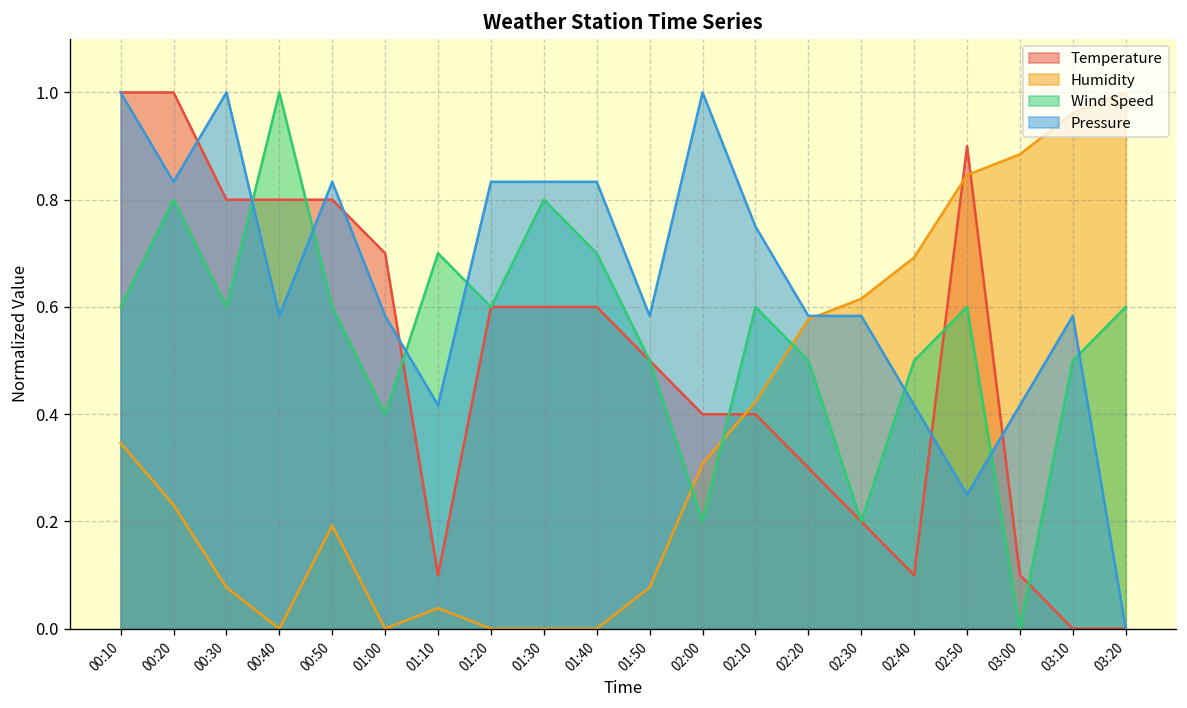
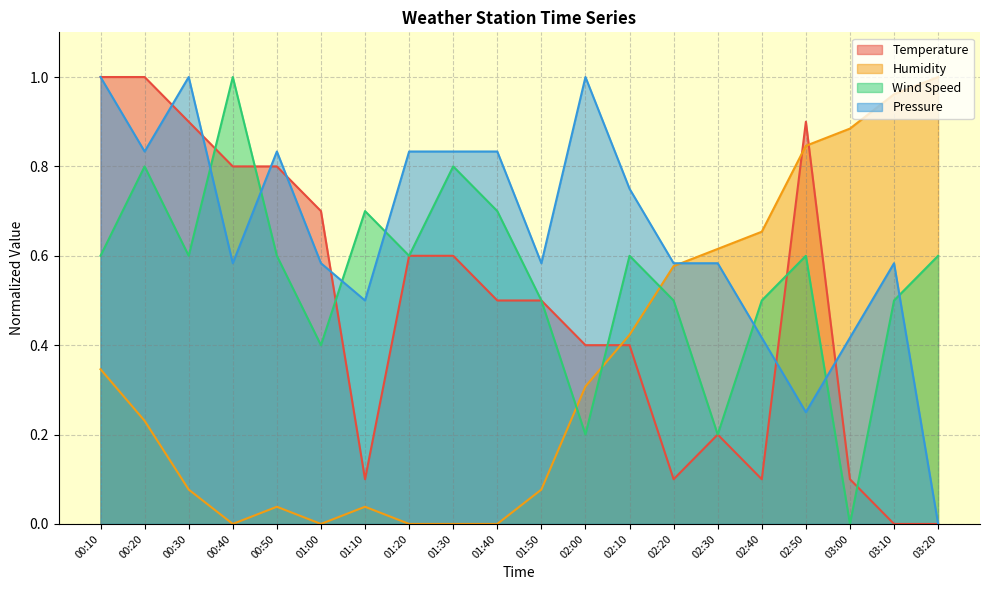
  {
    "Temperature": {
      "00:20": 1.00,
-     "00:30": 0.80,
+     "00:30": 0.90,
      "00:40": 0.80,
      "00:50": 0.80,
      "01:00": 0.70,
      "01:10": 0.10,
      "01:30": 0.60,
-     "01:40": 0.60,
+     "01:40": 0.50,
      "02:00": 0.40,
      "02:10": 0.40,
-     "02:20": 0.30,
+     "02:20": 0.10,
      "02:40": 0.10,
      "02:50": 0.90,
      "03:00": 0.10,
      "03:10": 0.00
    },
    "Humidity": {
      "00:10": 0.35,
      "00:20": 0.23,
      "00:30": 0.08,
      "00:40": 0.00,
-     "00:50": 0.19,
+     "00:50": 0.04,
      "01:00": 0.00,
      "01:10": 0.04,
      "01:20": 0.00,
      "01:30": 0.00,
      "01:40": 0.00,
      "01:50": 0.08,
      "02:00": 0.31,
      "02:10": 0.42,
      "02:20": 0.58,
      "02:30": 0.62,
-     "02:40": 0.69,
+     "02:40": 0.65,
      "02:50": 0.85,
      "03:00": 0.88
    },
    "Wind Speed": {
      "00:10": 0.60,
      "00:20": 0.80,
      "00:30": 0.60,
      "00:40": 1.00,
      "00:50": 0.60,
      "01:00": 0.40,
      "01:10": 0.70,
      "01:30": 0.80,
      "01:40": 0.70,
      "02:00": 0.20,
      "02:10": 0.60,
      "02:20": 0.50,
      "02:40": 0.50,
      "02:50": 0.60,
      "03:00": 0.00,
      "03:10": 0.50,
      "03:20": 0.60
    },
    "Pressure": {
      "00:20": 0.83,
      "00:30": 1.00,
      "00:40": 0.58,
      "00:50": 0.83,
      "01:00": 0.58,
-     "01:10": 0.42,
+     "01:10": 0.50,
      "01:20": 0.83,
      "01:30": 0.83,
      "01:40": 0.83,
      "01:50": 0.58,
      "02:00": 1.00,
      "02:10": 0.75,
      "02:20": 0.58,
      "02:30": 0.58,
      "02:40": 0.42,
      "02:50": 0.25,
      "03:00": 0.42,
      "03:10": 0.58
    }
  }
